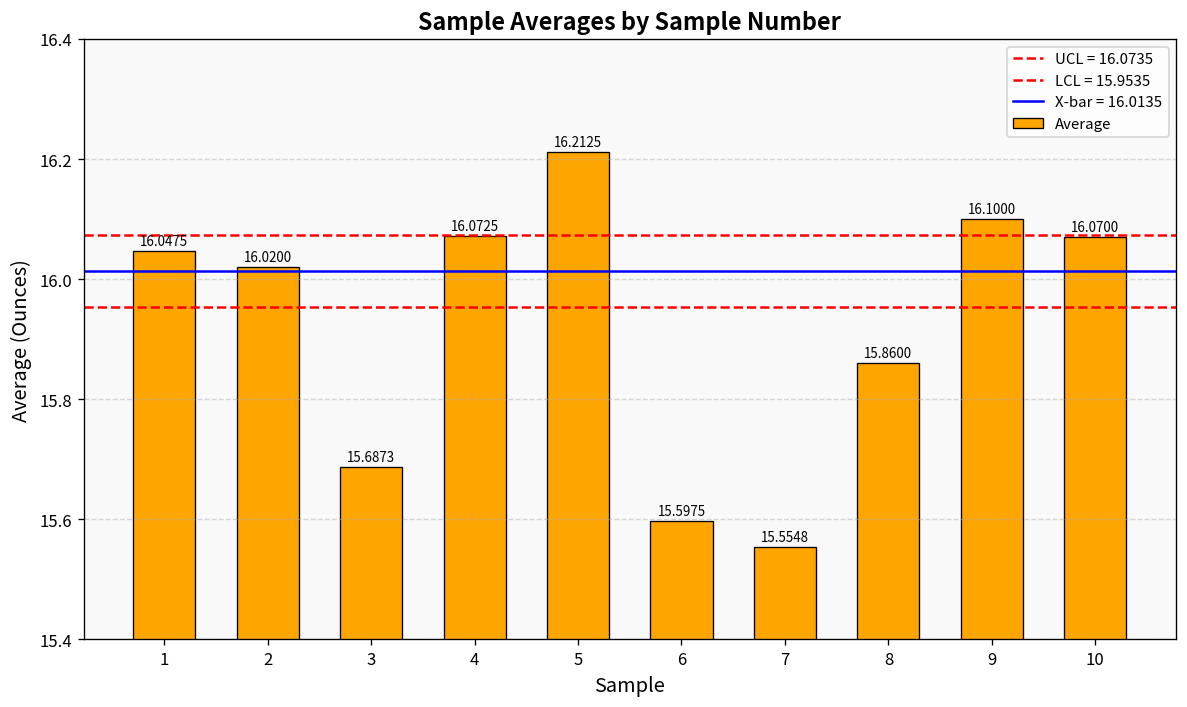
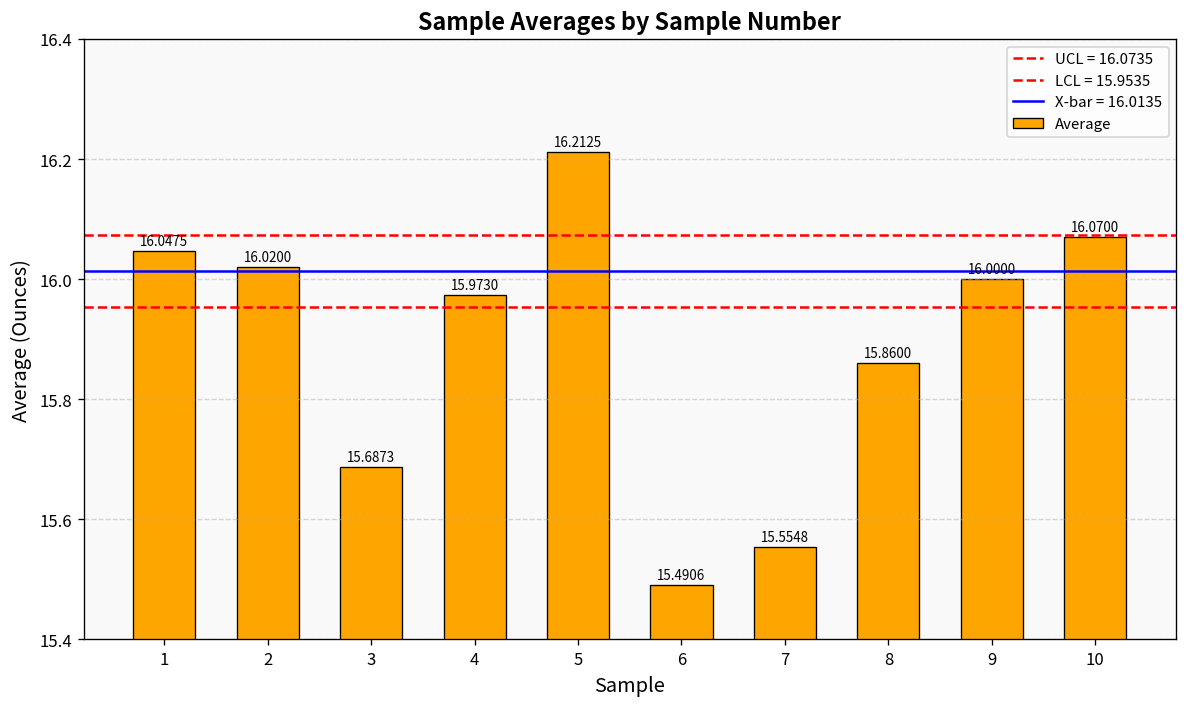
  {
    "1": 16.0475,
    "2": 16.0200,
    "3": 15.6873,
-   "4": 16.0725,
+   "4": 15.9730,
    "5": 16.2125,
-   "6": 15.5975,
+   "6": 15.4906,
    "7": 15.5548,
    "8": 15.8600,
-   "9": 16.1000,
+   "9": 16.0000,
    "10": 16.0700
  }
